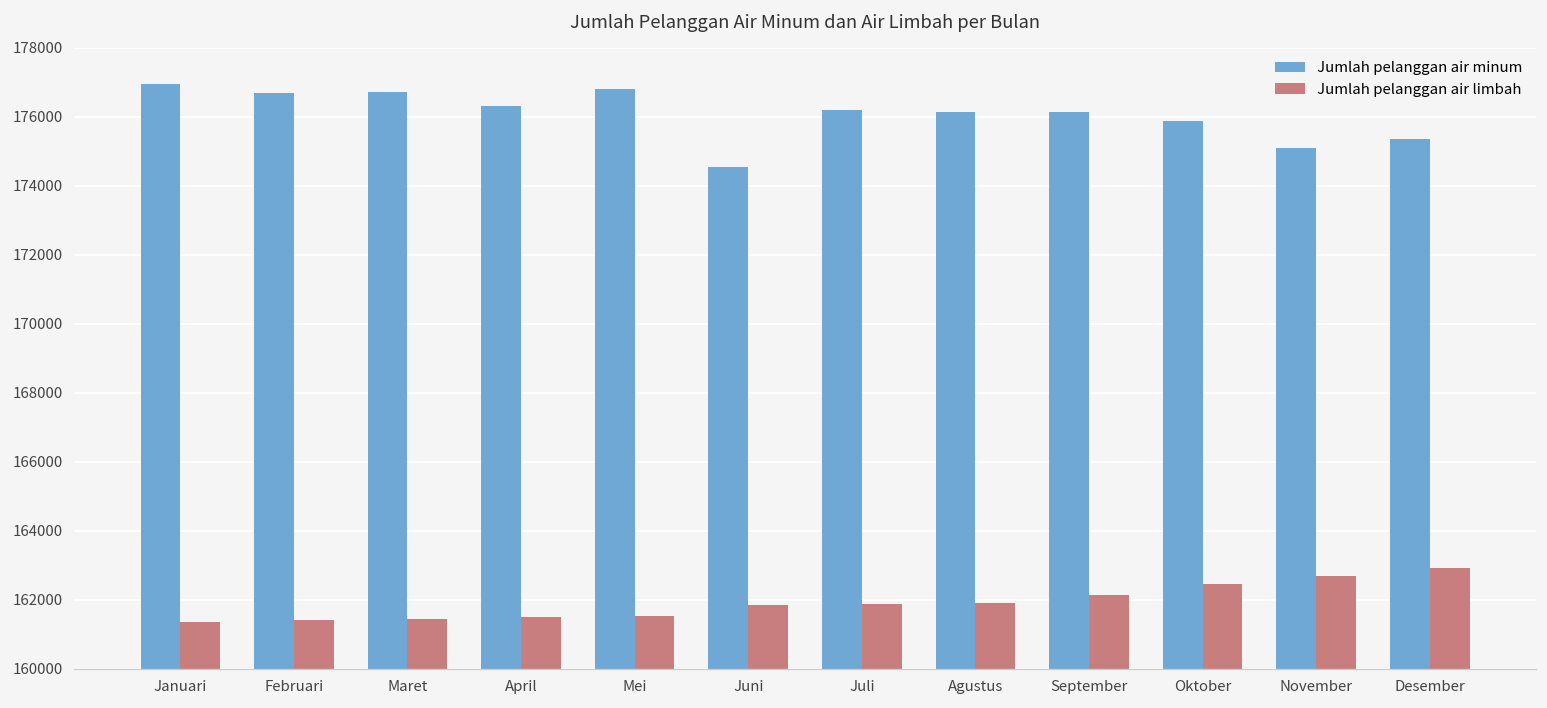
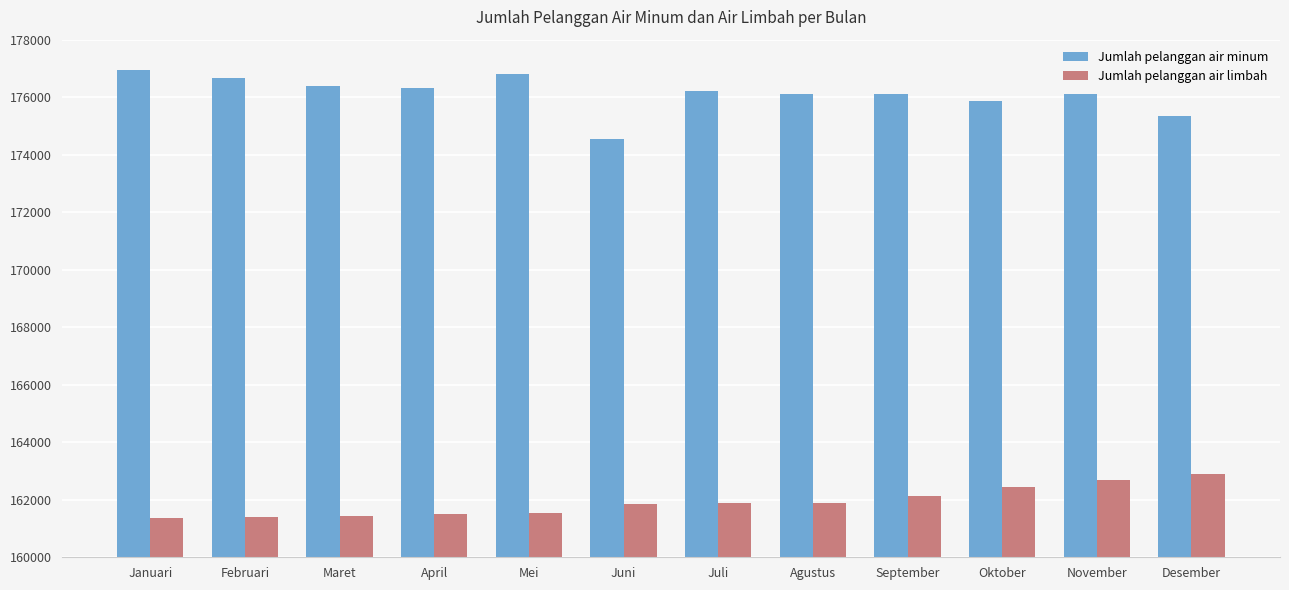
  {
    "Jumlah pelanggan air minum": {
      "Januari": 176900,
      "Februari": 176700,
-     "Maret": 176700,
+     "Maret": 176400,
      "April": 176300,
      "Mei": 176800,
      "Juni": 174500,
      "Juli": 176200,
      "Agustus": 176100,
      "September": 176100,
      "Oktober": 175900,
-     "November": 175100,
+     "November": 176100,
      "Desember": 175300
    },
    "Jumlah pelanggan air limbah": {
      "Januari": 161400,
      "Februari": 161400,
      "Maret": 161500,
      "April": 161500,
      "Mei": 161500,
      "Juni": 161800,
      "Juli": 161900,
      "Agustus": 161900,
      "September": 162100,
      "Oktober": 162500,
      "November": 162700,
      "Desember": 162900
    }
  }
